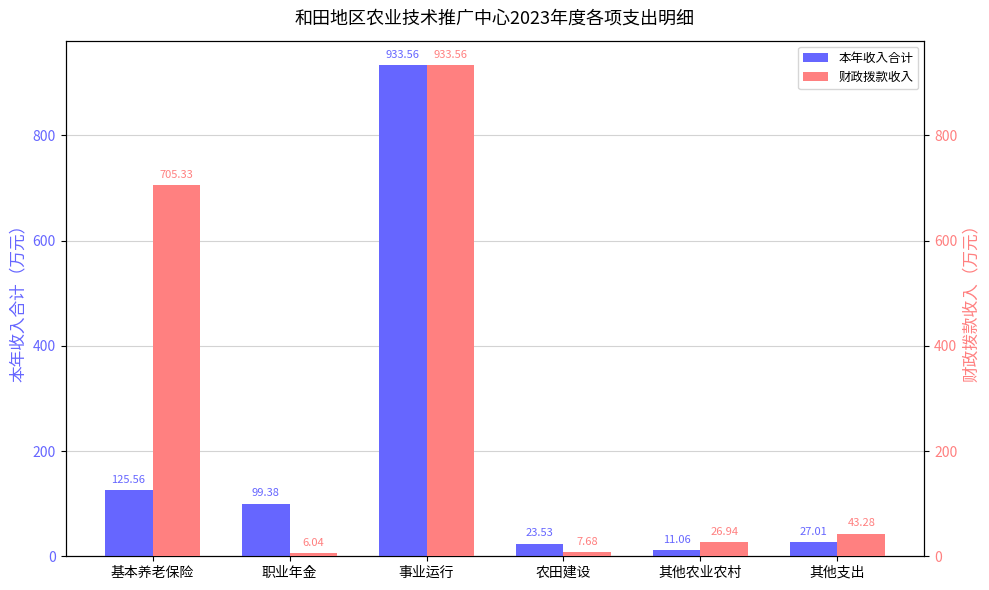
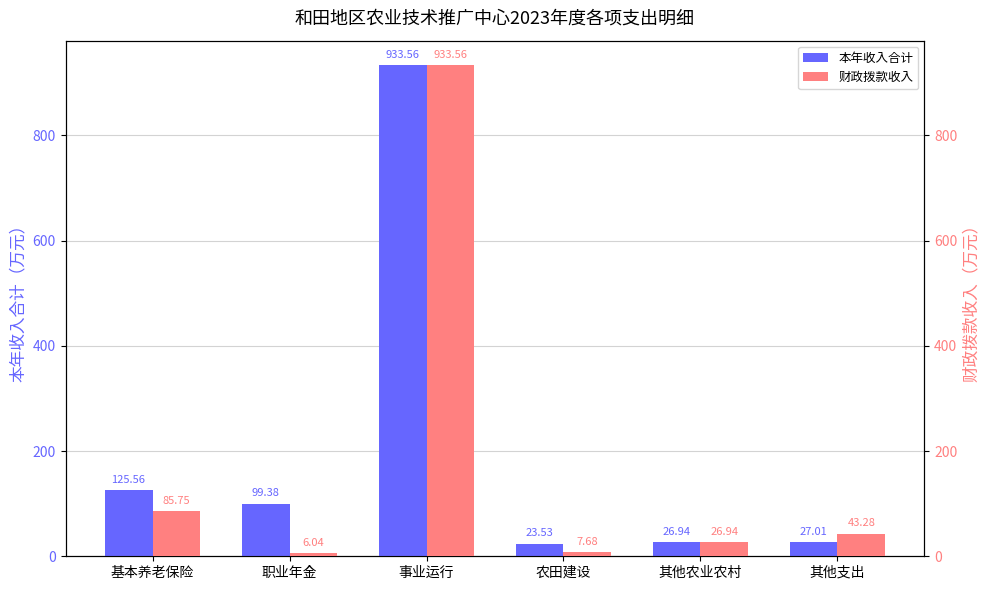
  {
    "本年收入合计": {
      "基本养老保险": 125.56,
      "职业年金": 99.38,
      "事业运行": 933.56,
      "农田建设": 23.53,
-     "其他农业农村": 11.06,
+     "其他农业农村": 26.94,
      "其他支出": 27.01
    },
    "财政拨款收入": {
-     "基本养老保险": 705.33,
+     "基本养老保险": 85.75,
      "职业年金": 6.04,
      "事业运行": 933.56,
      "农田建设": 7.68,
      "其他农业农村": 26.94,
      "其他支出": 43.28
    }
  }
